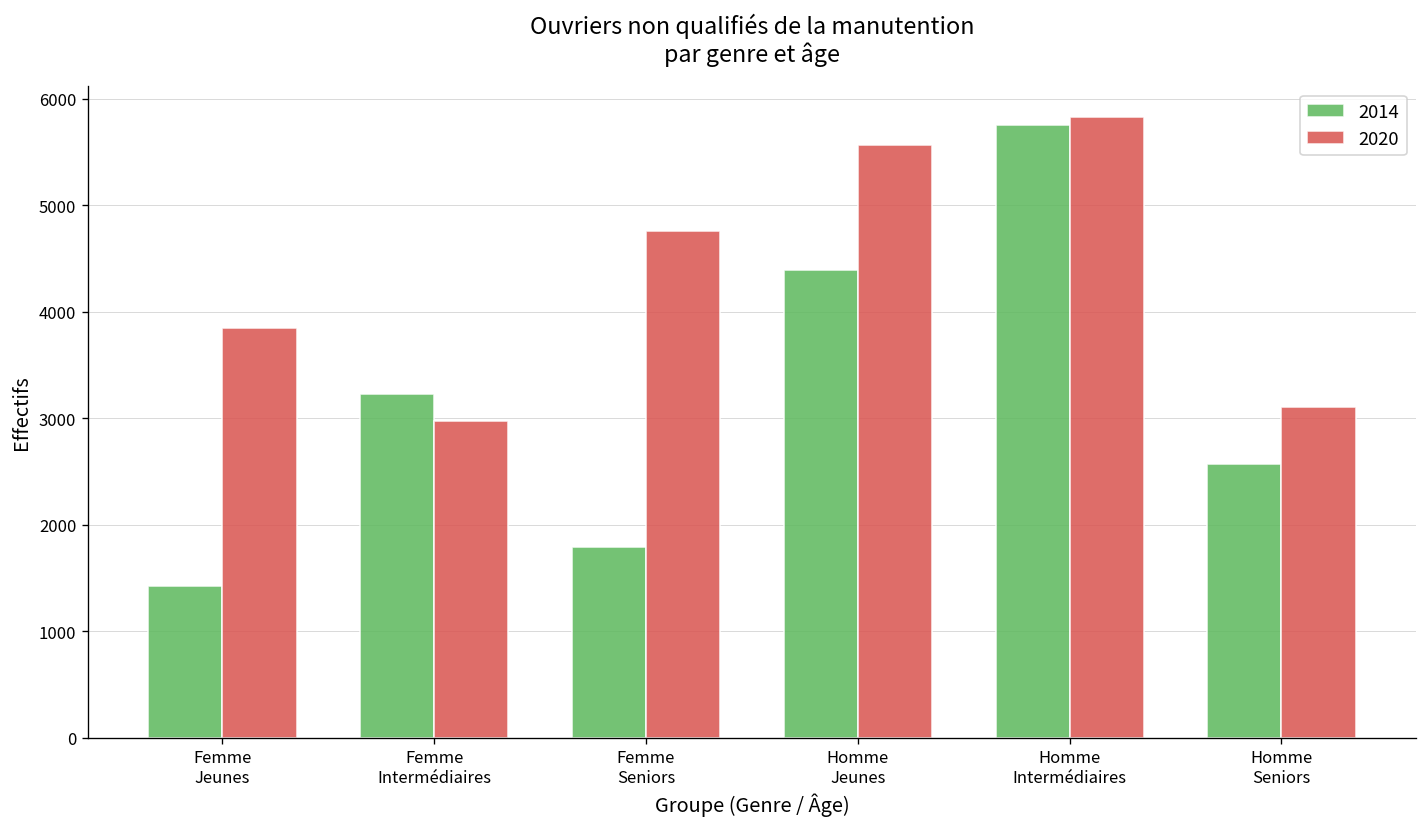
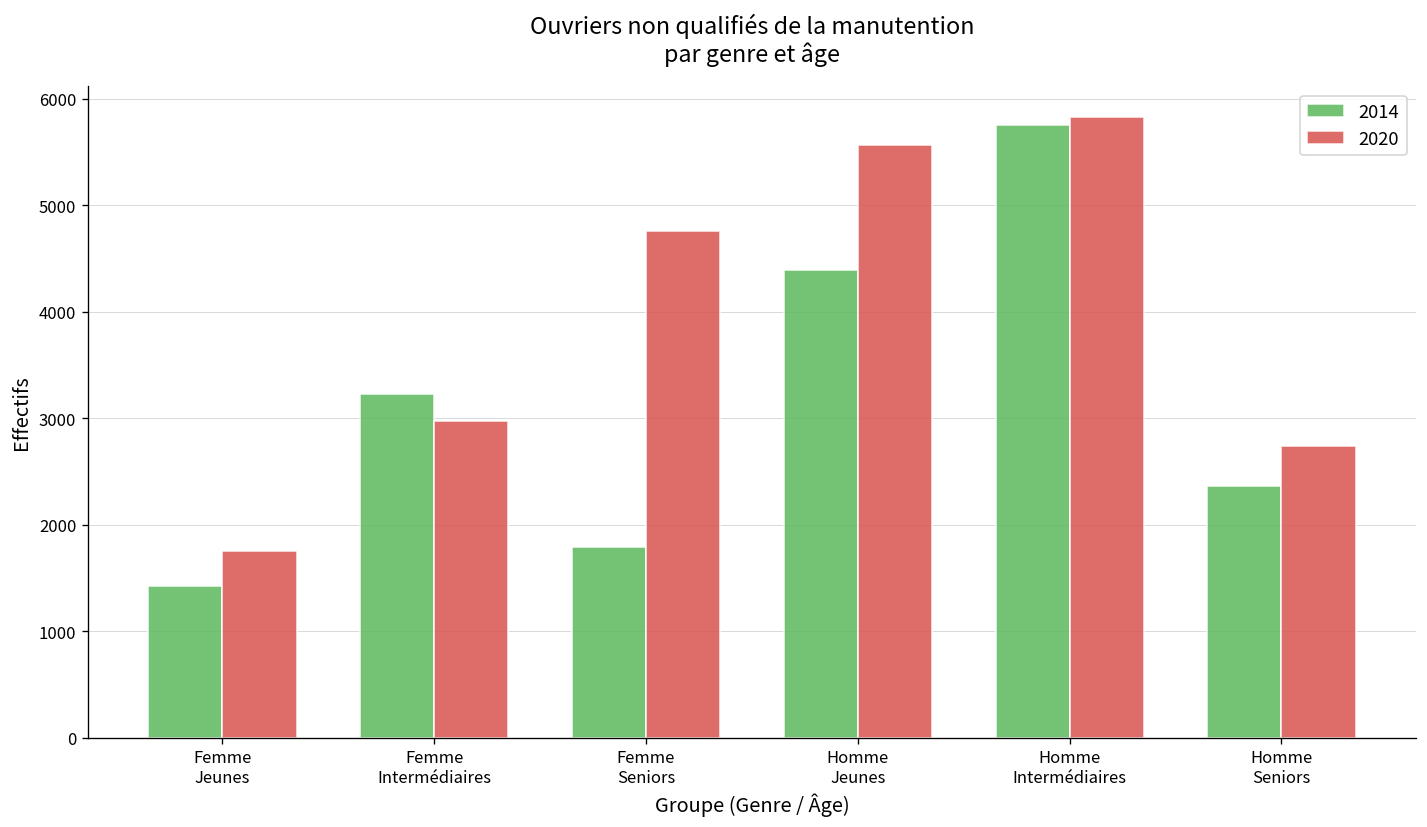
  {
    "2014": {
      "Femme Jeunes": 1400,
      "Femme Intermédiaires": 3200,
      "Femme Seniors": 1800,
      "Homme Jeunes": 4400,
      "Homme Intermédiaires": 5800,
-     "Homme Seniors": 2600
+     "Homme Seniors": 2400
    },
    "2020": {
-     "Femme Jeunes": 3800,
+     "Femme Jeunes": 1800,
      "Femme Intermédiaires": 3000,
      "Femme Seniors": 4800,
      "Homme Jeunes": 5600,
      "Homme Intermédiaires": 5800,
-     "Homme Seniors": 3100
+     "Homme Seniors": 2700
    }
  }
